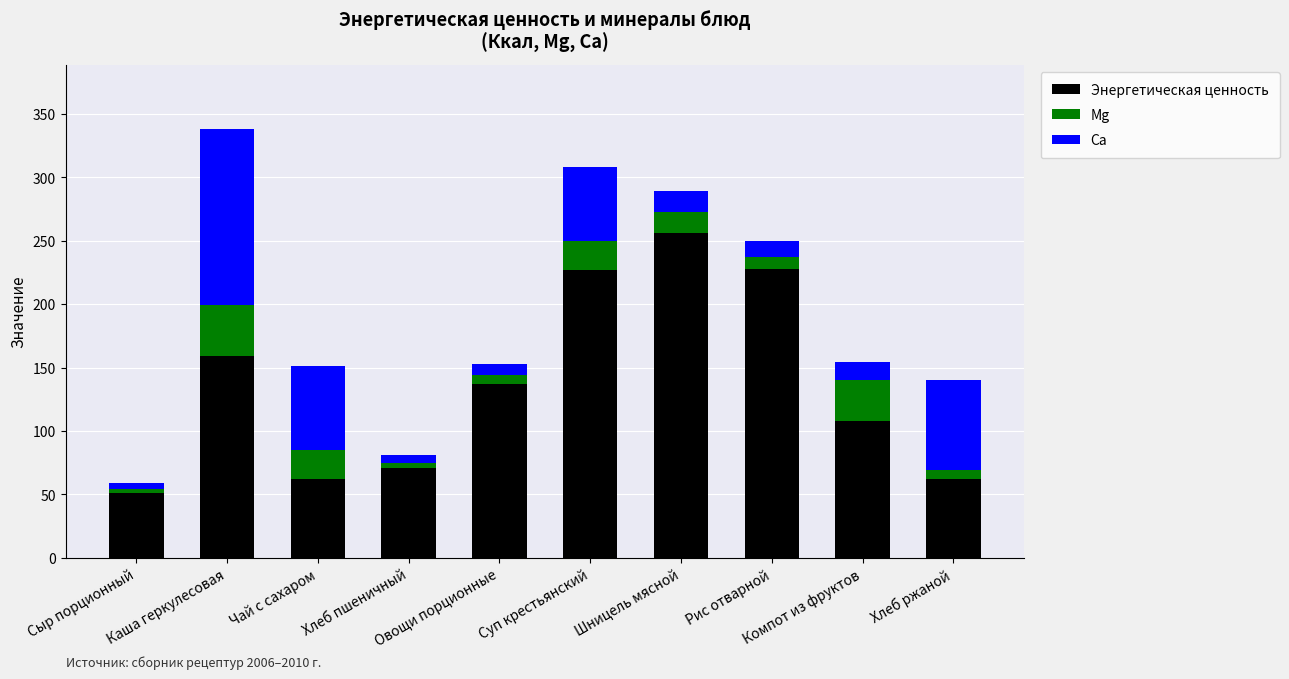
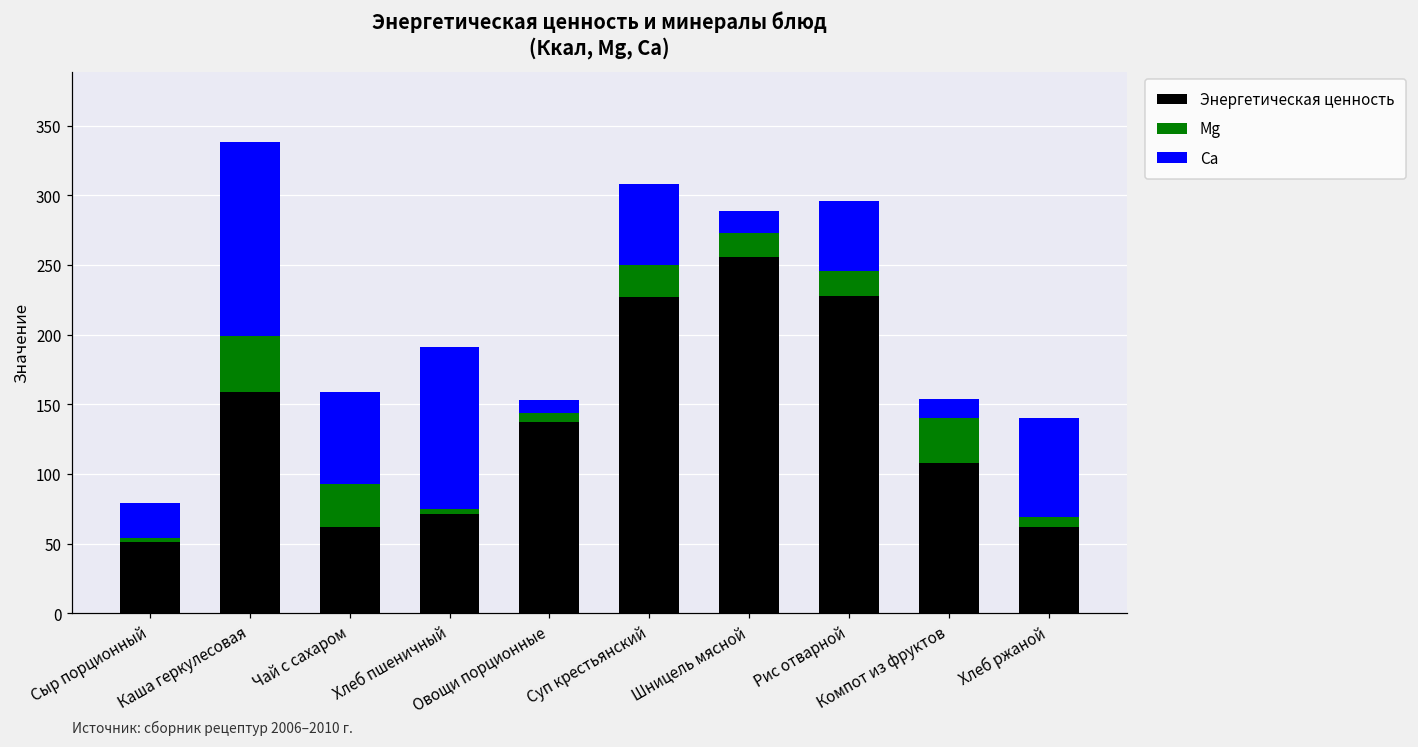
  {
    "Энергетическая ценность": {
      "Сыр порционный": 51,
      "Каша геркулесовая": 159,
      "Чай с сахаром": 62,
      "Хлеб пшеничный": 71,
      "Овощи порционные": 137,
      "Суп крестьянский": 227,
      "Шницель мясной": 256,
      "Рис отварной": 228,
      "Компот из фруктов": 108,
      "Хлеб ржаной": 62
    },
    "Mg": {
      "Сыр порционный": 3,
      "Каша геркулесовая": 40,
-     "Чай с сахаром": 23,
+     "Чай с сахаром": 31,
      "Хлеб пшеничный": 4,
      "Овощи порционные": 7,
      "Суп крестьянский": 23,
      "Шницель мясной": 17,
-     "Рис отварной": 9,
+     "Рис отварной": 18,
      "Компот из фруктов": 32,
      "Хлеб ржаной": 7
    },
    "Ca": {
-     "Сыр порционный": 5,
+     "Сыр порционный": 25,
      "Каша геркулесовая": 139,
      "Чай с сахаром": 66,
-     "Хлеб пшеничный": 6,
+     "Хлеб пшеничный": 116,
      "Овощи порционные": 9,
      "Суп крестьянский": 58,
      "Шницель мясной": 16,
-     "Рис отварной": 13,
+     "Рис отварной": 50,
      "Компот из фруктов": 14,
      "Хлеб ржаной": 71
    }
  }
